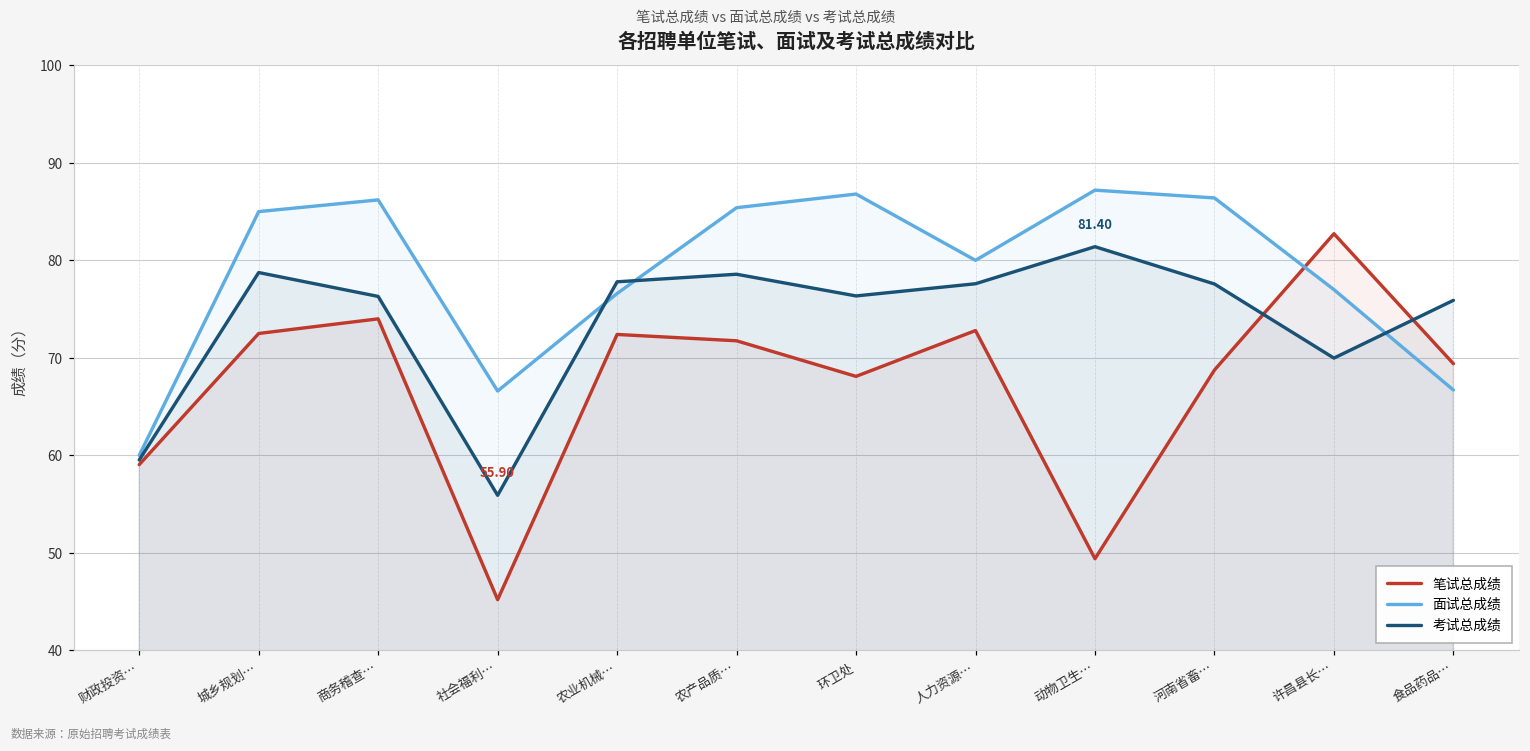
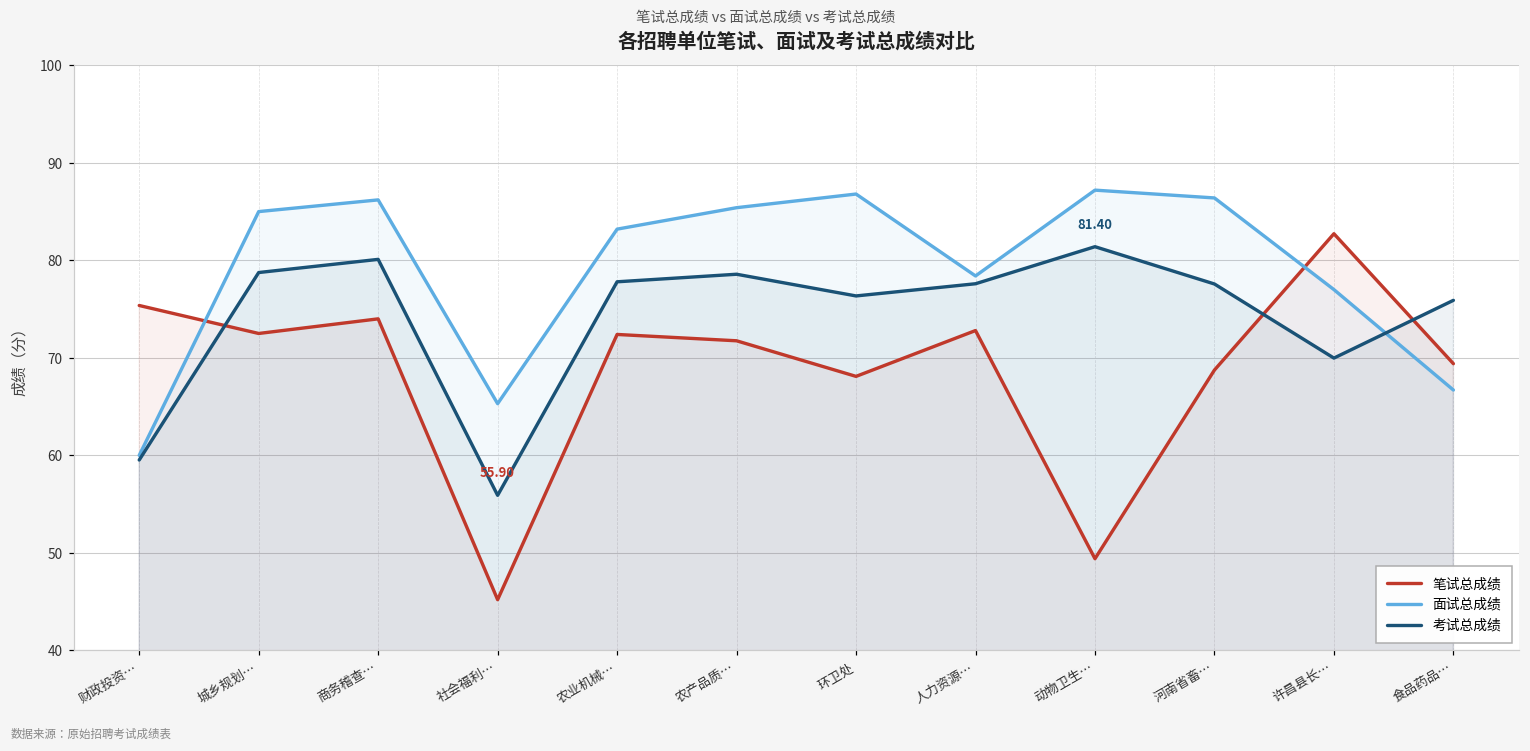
  {
    "笔试总成绩": {
-     "财政投资…": 59,
+     "财政投资…": 75,
      "城乡规划…": 73,
      "商务稽查…": 74,
      "社会福利…": 45,
      "农业机械…": 72,
      "农产品质…": 72,
      "环卫处": 68,
      "人力资源…": 73,
      "动物卫生…": 49,
      "河南省畜…": 69,
      "许昌县长…": 83,
      "食品药品…": 69
    },
    "面试总成绩": {
      "财政投资…": 60,
      "城乡规划…": 85,
      "商务稽查…": 86,
-     "社会福利…": 67,
-     "农业机械…": 77,
+     "社会福利…": 65,
+     "农业机械…": 83,
      "农产品质…": 85,
      "环卫处": 87,
-     "人力资源…": 80,
+     "人力资源…": 78,
      "动物卫生…": 87,
      "河南省畜…": 86,
      "许昌县长…": 77,
      "食品药品…": 67
    },
    "考试总成绩": {
      "财政投资…": 60,
      "城乡规划…": 79,
-     "商务稽查…": 76,
+     "商务稽查…": 80,
      "农业机械…": 78,
      "农产品质…": 79,
      "环卫处": 76,
      "人力资源…": 78,
      "河南省畜…": 78,
      "许昌县长…": 70,
      "食品药品…": 76
    }
  }
